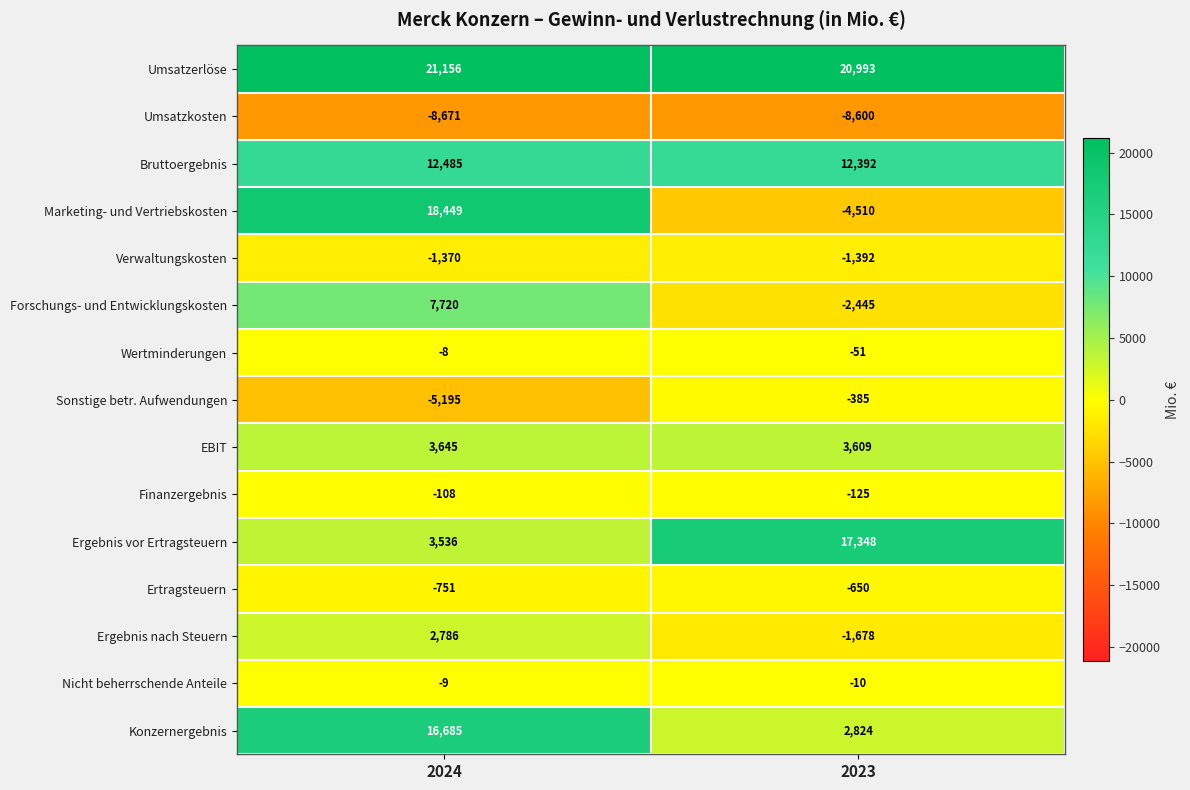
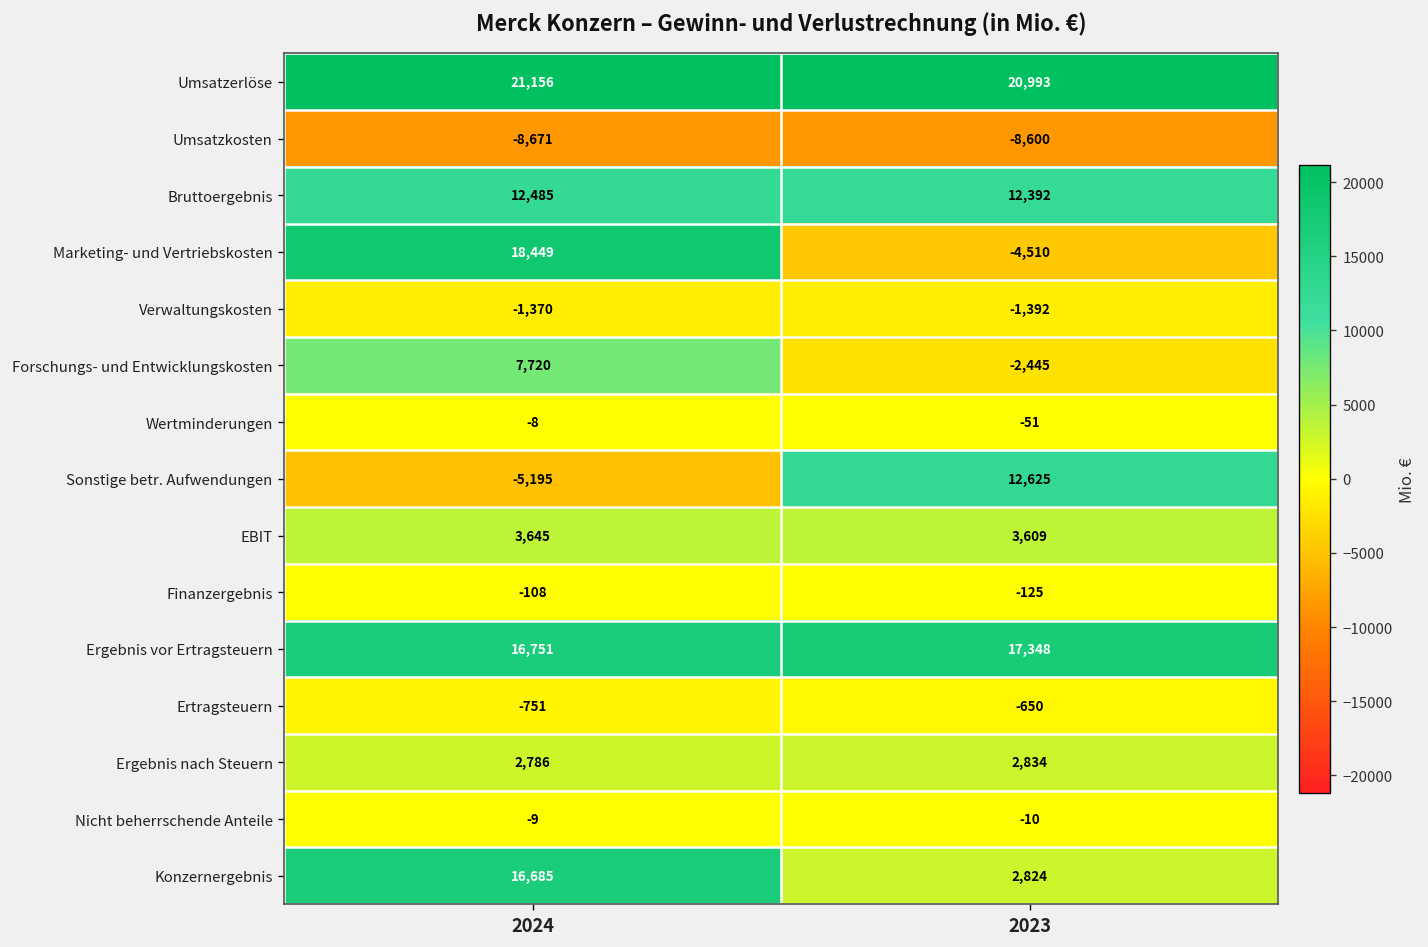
  {
    "Umsatzerlöse": {
      "2024": "21,156",
      "2023": "20,993"
    },
    "Umsatzkosten": {
      "2024": "-8,671",
      "2023": "-8,600"
    },
    "Bruttoergebnis": {
      "2024": "12,485",
      "2023": "12,392"
    },
    "Marketing- und Vertriebskosten": {
      "2024": "18,449",
      "2023": "-4,510"
    },
    "Verwaltungskosten": {
      "2024": "-1,370",
      "2023": "-1,392"
    },
    "Forschungs- und Entwicklungskosten": {
      "2024": "7,720",
      "2023": "-2,445"
    },
    "Wertminderungen": {
      "2024": "-8",
      "2023": "-51"
    },
    "Sonstige betr. Aufwendungen": {
      "2024": "-5,195",
-     "2023": "-385"
+     "2023": "12,625"
    },
    "EBIT": {
      "2024": "3,645",
      "2023": "3,609"
    },
    "Finanzergebnis": {
      "2024": "-108",
      "2023": "-125"
    },
    "Ergebnis vor Ertragsteuern": {
-     "2024": "3,536",
+     "2024": "16,751",
      "2023": "17,348"
    },
    "Ertragsteuern": {
      "2024": "-751",
      "2023": "-650"
    },
    "Ergebnis nach Steuern": {
      "2024": "2,786",
-     "2023": "-1,678"
+     "2023": "2,834"
    },
    "Nicht beherrschende Anteile": {
      "2024": "-9",
      "2023": "-10"
    },
    "Konzernergebnis": {
      "2024": "16,685",
      "2023": "2,824"
    }
  }
